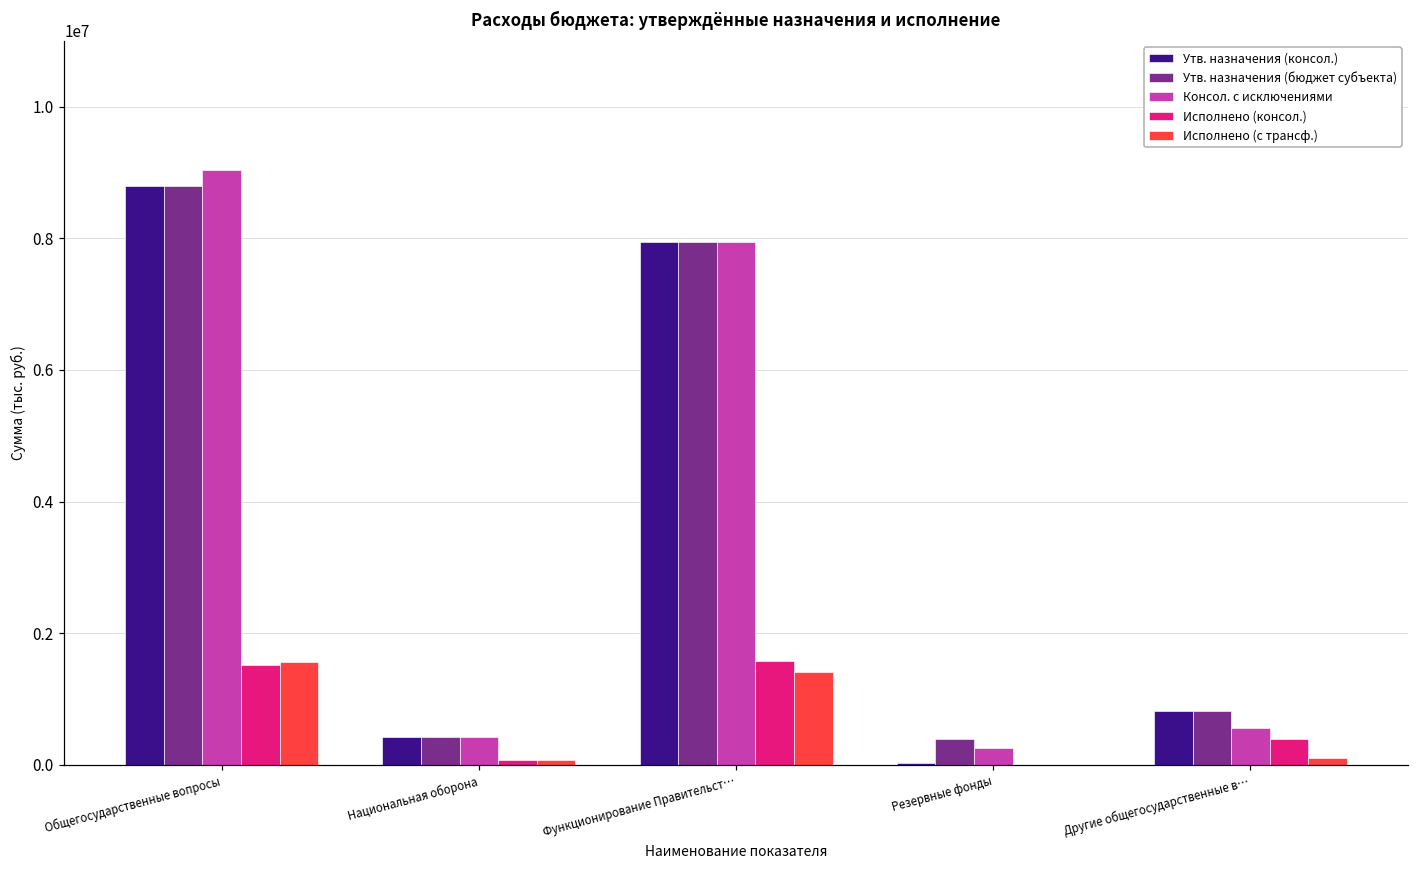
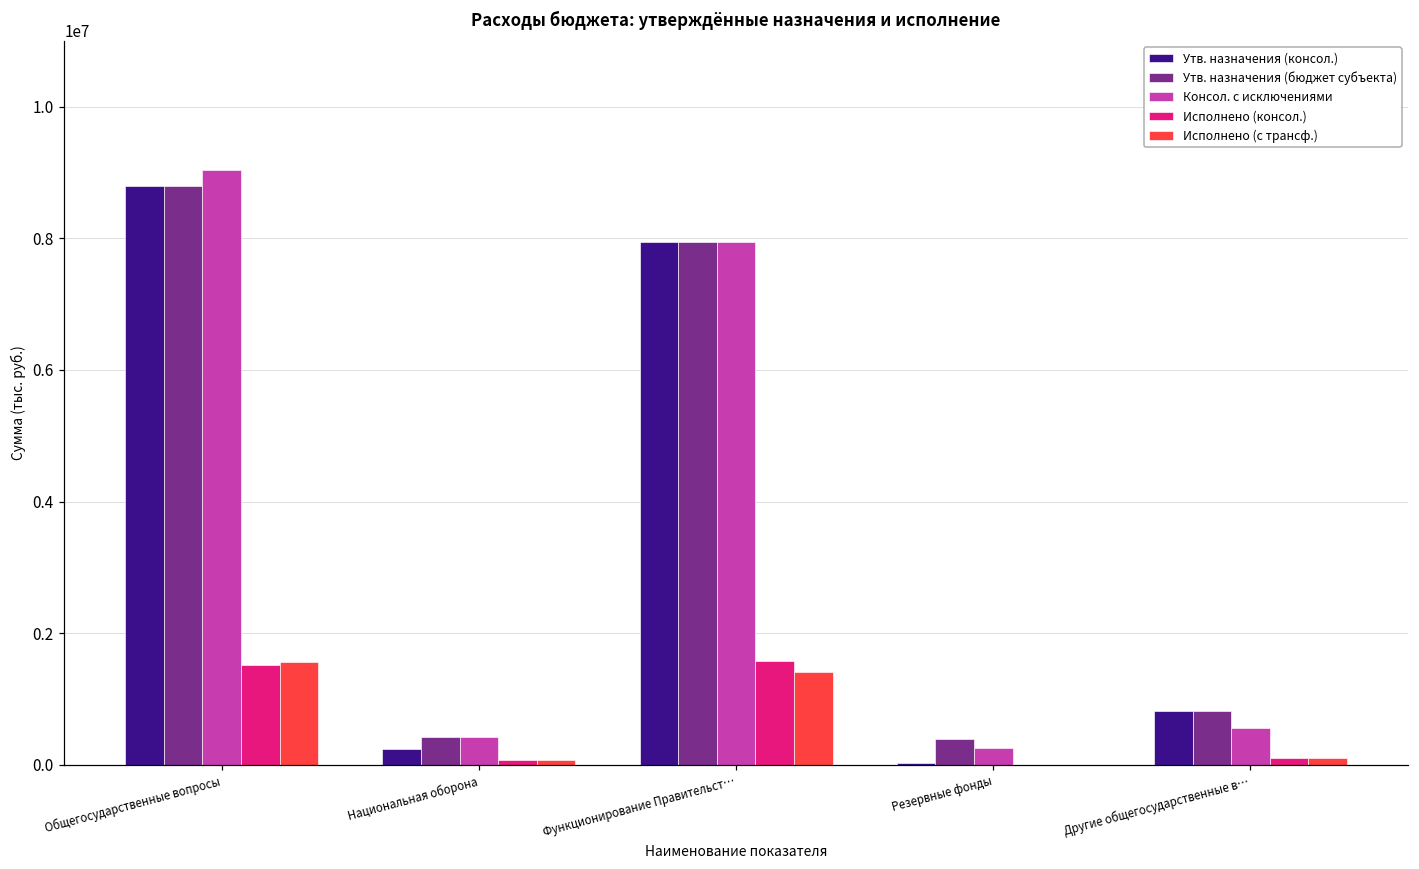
  {
    "Утв. назначения (консол.)": {
      "Общегосударственные вопросы": 8800000,
-     "Национальная оборона": 400000,
+     "Национальная оборона": 200000,
      "Функционирование Правительст…": 8000000,
      "Другие общегосударственные в…": 800000
    },
    "Утв. назначения (бюджет субъекта)": {
      "Общегосударственные вопросы": 8800000,
      "Национальная оборона": 400000,
      "Функционирование Правительст…": 8000000,
      "Резервные фонды": 400000,
      "Другие общегосударственные в…": 800000
    },
    "Консол. с исключениями": {
      "Общегосударственные вопросы": 9000000,
      "Национальная оборона": 400000,
      "Функционирование Правительст…": 8000000,
      "Резервные фонды": 200000,
      "Другие общегосударственные в…": 600000
    },
    "Исполнено (консол.)": {
      "Общегосударственные вопросы": 1500000,
      "Национальная оборона": 100000,
      "Функционирование Правительст…": 1600000,
      "Резервные фонды": 0,
-     "Другие общегосударственные в…": 400000
+     "Другие общегосударственные в…": 100000
    },
    "Исполнено (с трансф.)": {
      "Общегосударственные вопросы": 1600000,
      "Национальная оборона": 100000,
      "Функционирование Правительст…": 1400000,
      "Резервные фонды": 0,
      "Другие общегосударственные в…": 100000
    }
  }
